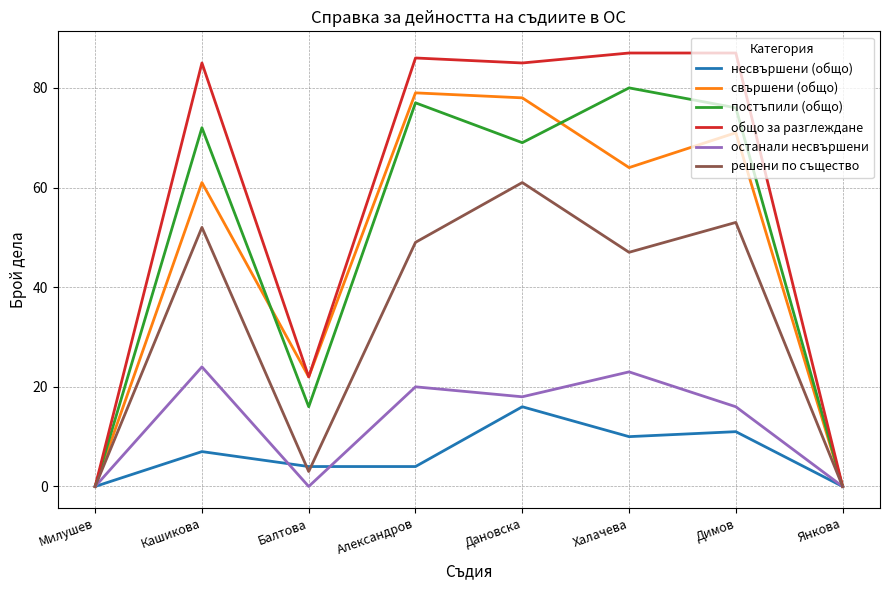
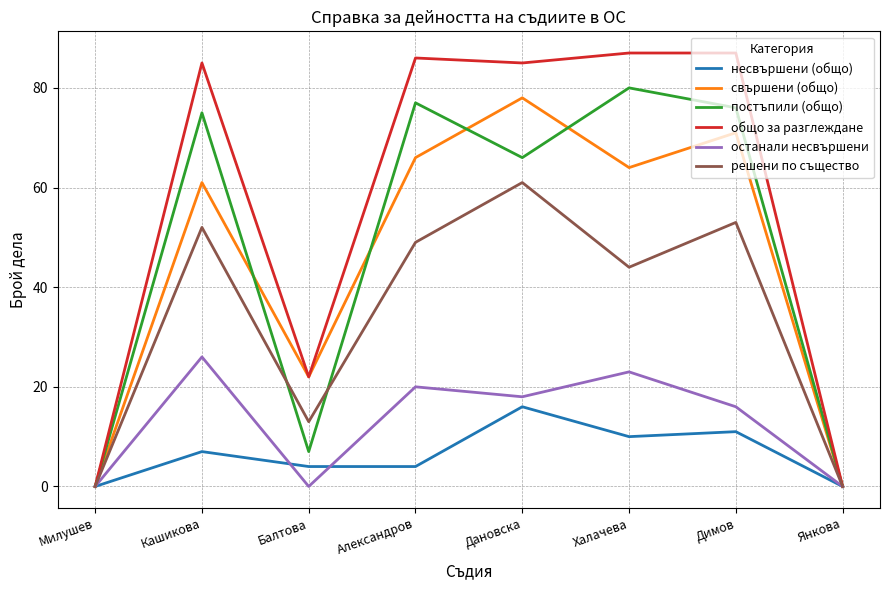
  {
    "несвършени (общо)": {
      "Кашикова": 7,
      "Балтова": 4,
      "Александров": 4,
      "Дановска": 16,
      "Халачева": 10,
      "Димов": 11
    },
    "свършени (общо)": {
      "Кашикова": 61,
-     "Александров": 79,
+     "Александров": 66,
      "Дановска": 78,
      "Халачева": 64
    },
    "постъпили (общо)": {
-     "Кашикова": 72,
-     "Балтова": 16,
+     "Кашикова": 75,
+     "Балтова": 7,
      "Александров": 77,
-     "Дановска": 69,
+     "Дановска": 66,
      "Халачева": 80
    },
    "общо за разглеждане": {
      "Кашикова": 85,
      "Александров": 86,
      "Дановска": 85,
      "Халачева": 87
    },
    "останали несвършени": {
-     "Кашикова": 24,
+     "Кашикова": 26,
      "Балтова": 0,
      "Александров": 20,
      "Дановска": 18,
      "Халачева": 23,
      "Димов": 16
    },
    "решени по същество": {
      "Кашикова": 52,
-     "Балтова": 3,
+     "Балтова": 13,
      "Александров": 49,
      "Дановска": 61,
-     "Халачева": 47,
+     "Халачева": 44,
      "Димов": 53
    }
  }
